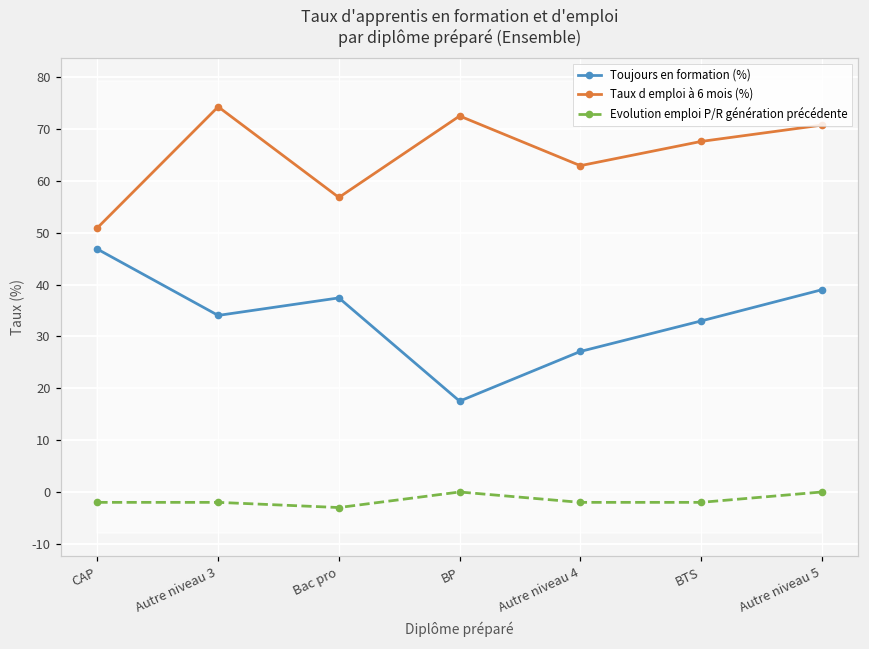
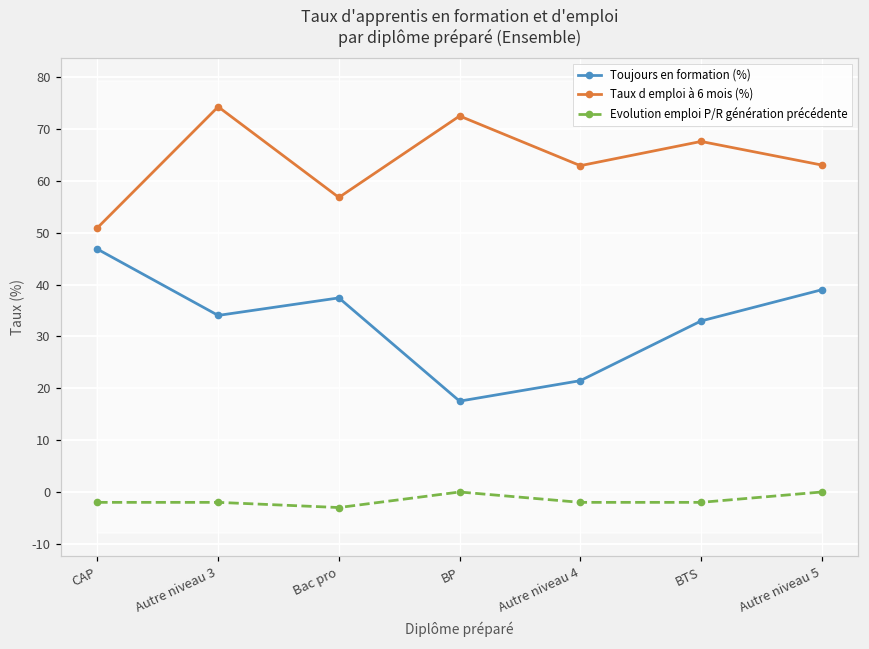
  {
    "Toujours en formation (%)": {
      "CAP": 47,
      "Autre niveau 3": 34,
      "Bac pro": 37,
      "BP": 18,
-     "Autre niveau 4": 27,
+     "Autre niveau 4": 21,
      "BTS": 33,
      "Autre niveau 5": 39
    },
    "Taux d emploi à 6 mois (%)": {
      "CAP": 51,
      "Autre niveau 3": 74,
      "Bac pro": 57,
      "BP": 73,
      "Autre niveau 4": 63,
      "BTS": 68,
-     "Autre niveau 5": 71
+     "Autre niveau 5": 63
    },
    "Evolution emploi P/R génération précédente": {
      "CAP": -2,
      "Autre niveau 3": -2,
      "Bac pro": -3,
      "BP": 0,
      "Autre niveau 4": -2,
      "BTS": -2,
      "Autre niveau 5": 0
    }
  }
